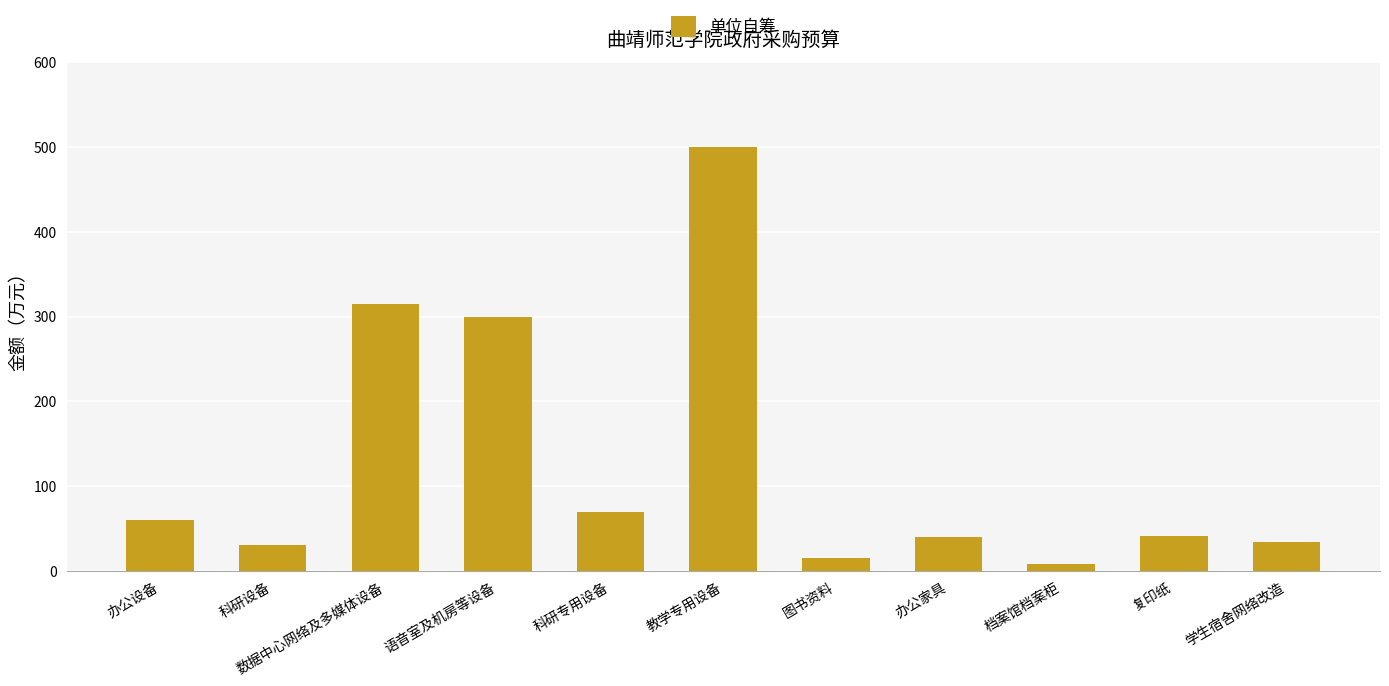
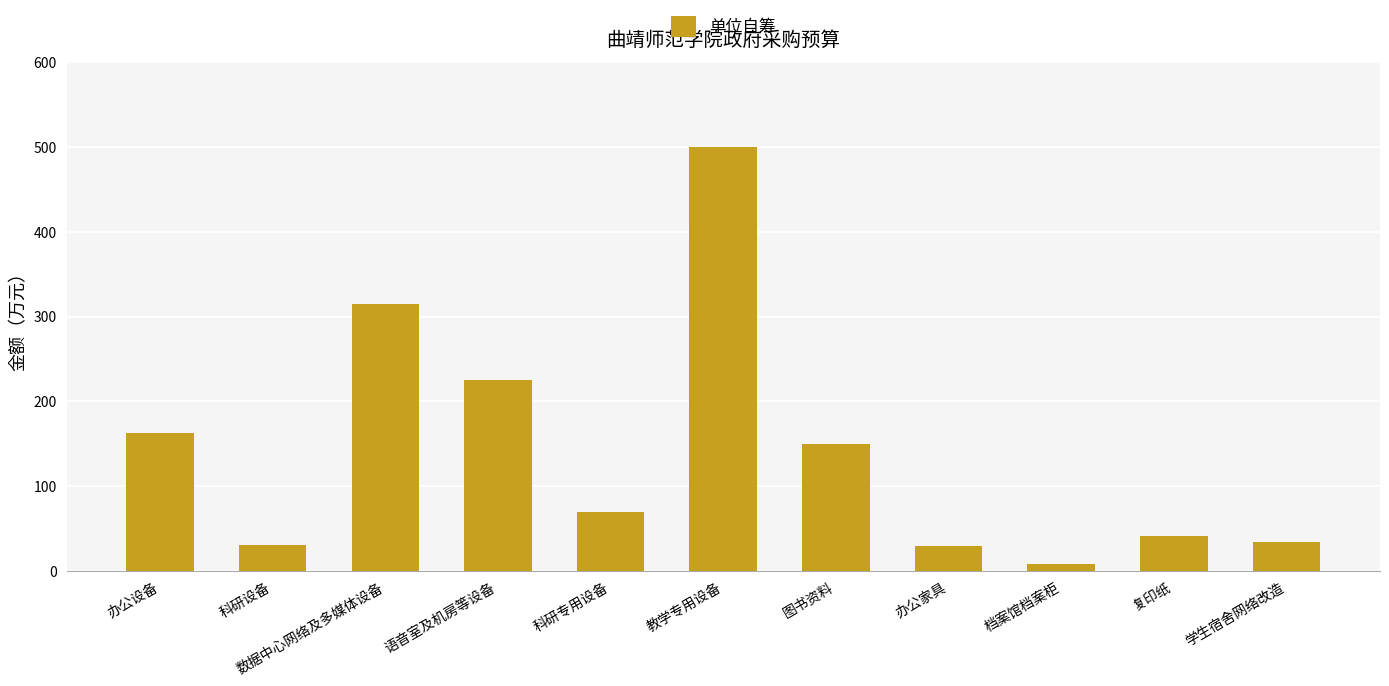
  {
-   "办公设备": 60,
+   "办公设备": 160,
    "科研设备": 30,
    "数据中心网络及多媒体设备": 310,
-   "语音室及机房等设备": 300,
+   "语音室及机房等设备": 230,
    "科研专用设备": 70,
    "教学专用设备": 500,
-   "图书资料": 10,
-   "办公家具": 40,
+   "图书资料": 150,
+   "办公家具": 30,
    "档案馆档案柜": 10,
    "复印纸": 40,
    "学生宿舍网络改造": 30
  }
